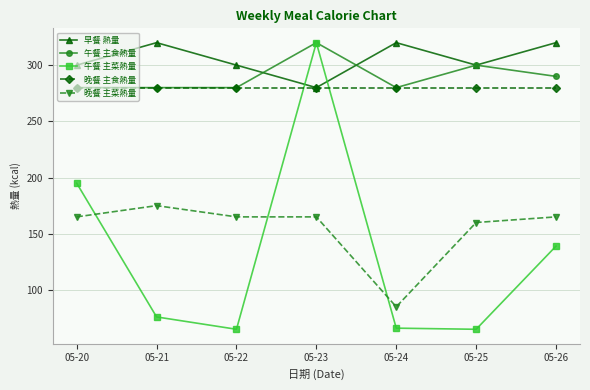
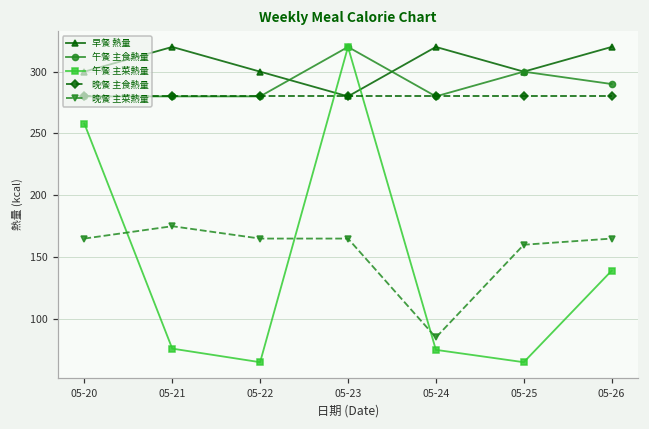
  {
    "午餐 主菜熱量": {
-     "05-20": 195,
+     "05-20": 258,
      "05-21": 76,
      "05-22": 65,
-     "05-24": 66,
+     "05-24": 75,
      "05-25": 65,
      "05-26": 139
    }
  }
